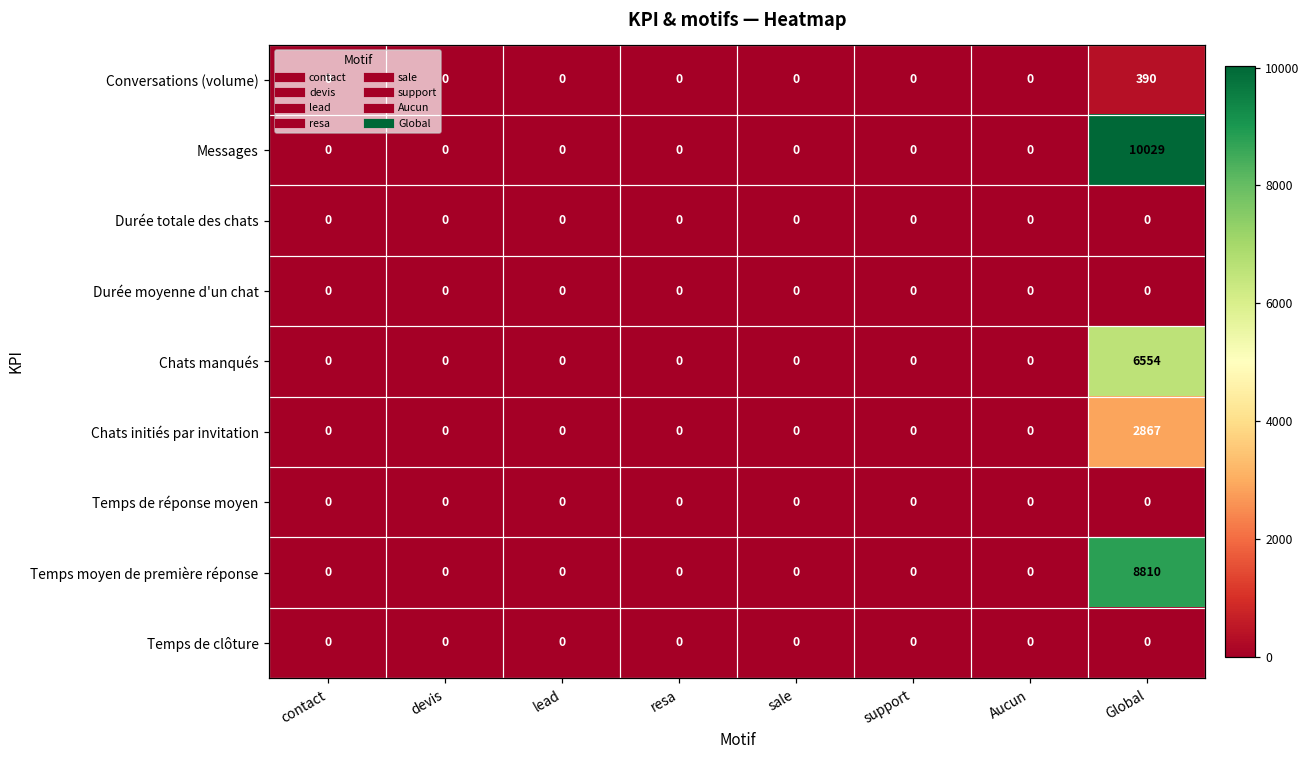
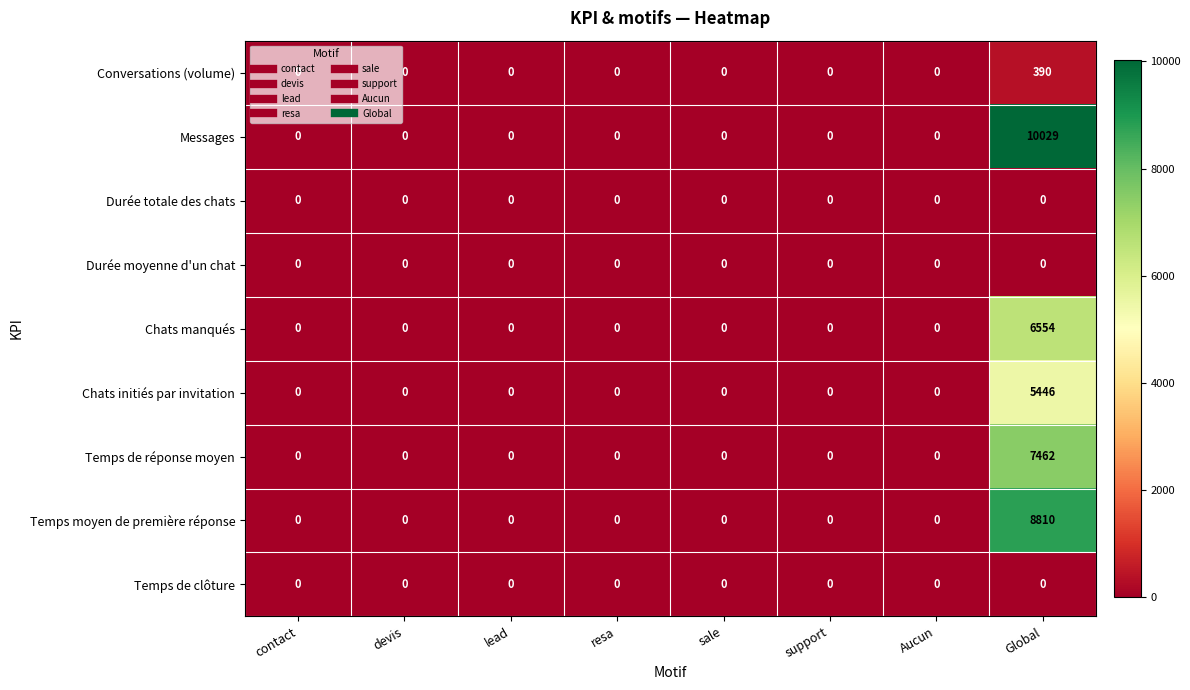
  {
    "Conversations (volume)": {
      "lead": 0,
      "resa": 0,
      "sale": 0,
      "support": 0,
      "Aucun": 0,
      "Global": 390
    },
    "Messages": {
      "contact": 0,
      "devis": 0,
      "lead": 0,
      "resa": 0,
      "sale": 0,
      "support": 0,
      "Aucun": 0,
      "Global": 10029
    },
    "Durée totale des chats": {
      "contact": 0,
      "devis": 0,
      "lead": 0,
      "resa": 0,
      "sale": 0,
      "support": 0,
      "Aucun": 0,
      "Global": 0
    },
    "Durée moyenne d'un chat": {
      "contact": 0,
      "devis": 0,
      "lead": 0,
      "resa": 0,
      "sale": 0,
      "support": 0,
      "Aucun": 0,
      "Global": 0
    },
    "Chats manqués": {
      "contact": 0,
      "devis": 0,
      "lead": 0,
      "resa": 0,
      "sale": 0,
      "support": 0,
      "Aucun": 0,
      "Global": 6554
    },
    "Chats initiés par invitation": {
      "contact": 0,
      "devis": 0,
      "lead": 0,
      "resa": 0,
      "sale": 0,
      "support": 0,
      "Aucun": 0,
-     "Global": 2867
+     "Global": 5446
    },
    "Temps de réponse moyen": {
      "contact": 0,
      "devis": 0,
      "lead": 0,
      "resa": 0,
      "sale": 0,
      "support": 0,
      "Aucun": 0,
-     "Global": 0
+     "Global": 7462
    },
    "Temps moyen de première réponse": {
      "contact": 0,
      "devis": 0,
      "lead": 0,
      "resa": 0,
      "sale": 0,
      "support": 0,
      "Aucun": 0,
      "Global": 8810
    },
    "Temps de clôture": {
      "contact": 0,
      "devis": 0,
      "lead": 0,
      "resa": 0,
      "sale": 0,
      "support": 0,
      "Aucun": 0,
      "Global": 0
    }
  }
